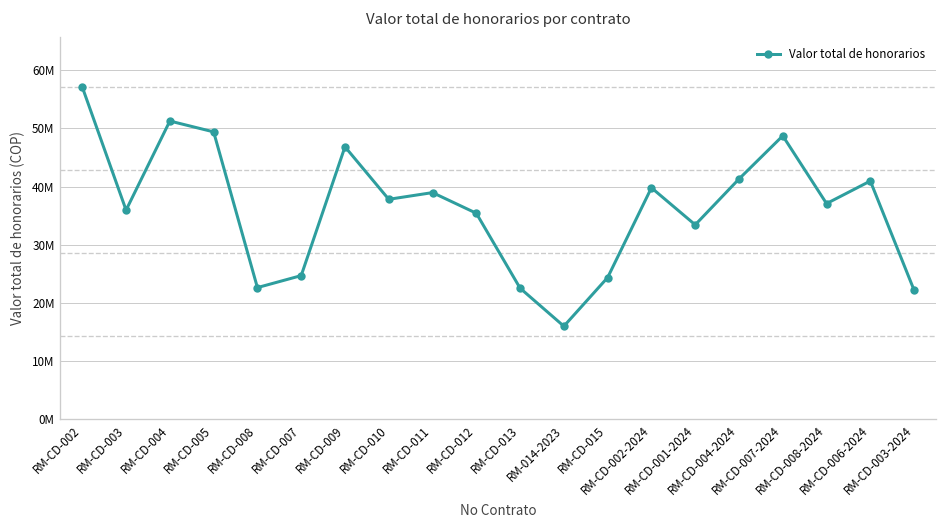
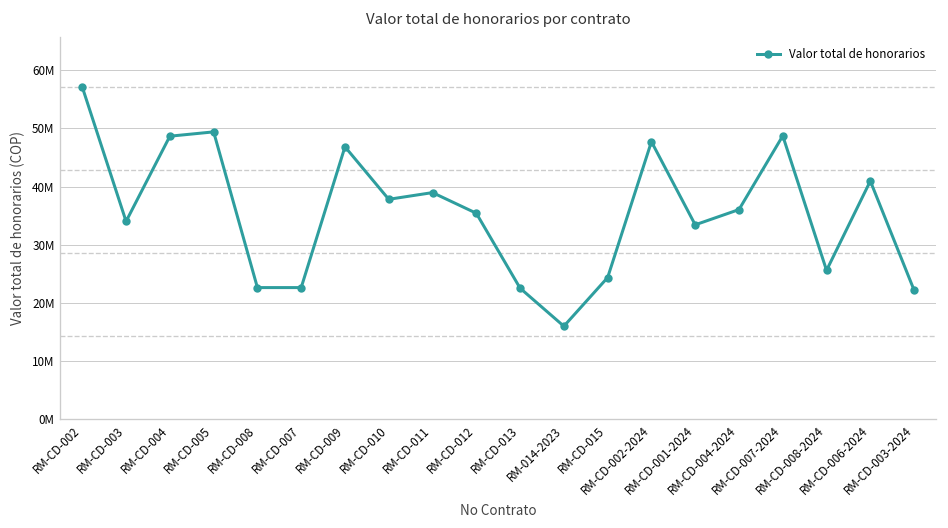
  {
    "RM-CD-002": 57000000,
-   "RM-CD-003": 36000000,
-   "RM-CD-004": 51000000,
+   "RM-CD-003": 34000000,
+   "RM-CD-004": 49000000,
    "RM-CD-005": 49000000,
    "RM-CD-008": 23000000,
-   "RM-CD-007": 25000000,
+   "RM-CD-007": 23000000,
    "RM-CD-009": 47000000,
    "RM-CD-010": 38000000,
    "RM-CD-011": 39000000,
    "RM-CD-012": 35000000,
    "RM-CD-013": 23000000,
    "RM-014-2023": 16000000,
    "RM-CD-015": 24000000,
-   "RM-CD-002-2024": 40000000,
+   "RM-CD-002-2024": 48000000,
    "RM-CD-001-2024": 33000000,
-   "RM-CD-004-2024": 41000000,
+   "RM-CD-004-2024": 36000000,
    "RM-CD-007-2024": 49000000,
-   "RM-CD-008-2024": 37000000,
+   "RM-CD-008-2024": 26000000,
    "RM-CD-006-2024": 41000000,
    "RM-CD-003-2024": 22000000
  }
